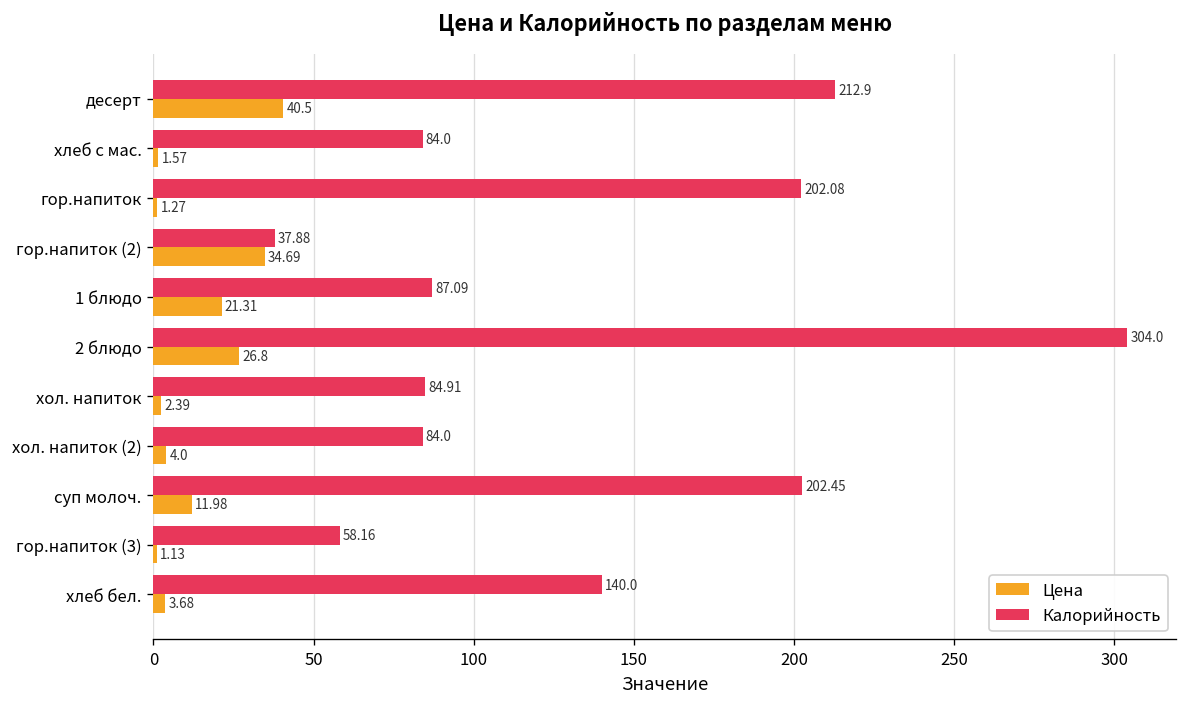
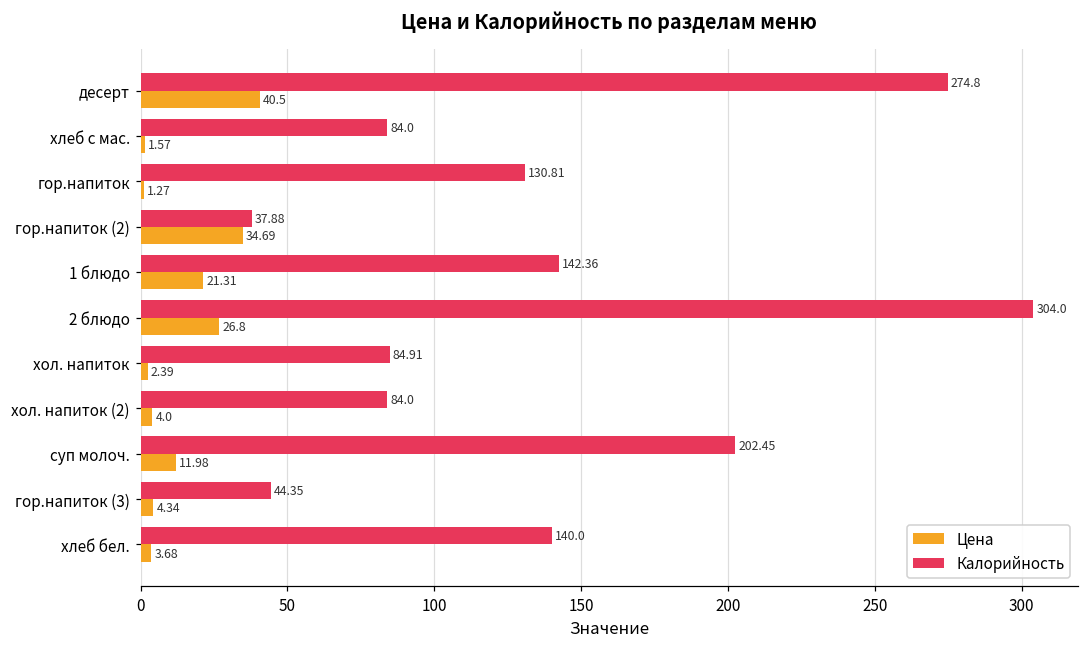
  {
    "Цена": {
      "десерт": 40.5,
      "хлеб с мас.": 1.57,
      "гор.напиток": 1.27,
      "гор.напиток (2)": 34.69,
      "1 блюдо": 21.31,
      "2 блюдо": 26.8,
      "хол. напиток": 2.39,
      "хол. напиток (2)": 4.0,
      "суп молоч.": 11.98,
-     "гор.напиток (3)": 1.13,
+     "гор.напиток (3)": 4.34,
      "хлеб бел.": 3.68
    },
    "Калорийность": {
-     "десерт": 212.9,
+     "десерт": 274.8,
      "хлеб с мас.": 84.0,
-     "гор.напиток": 202.08,
+     "гор.напиток": 130.81,
      "гор.напиток (2)": 37.88,
-     "1 блюдо": 87.09,
+     "1 блюдо": 142.36,
      "2 блюдо": 304.0,
      "хол. напиток": 84.91,
      "хол. напиток (2)": 84.0,
      "суп молоч.": 202.45,
-     "гор.напиток (3)": 58.16,
+     "гор.напиток (3)": 44.35,
      "хлеб бел.": 140.0
    }
  }
